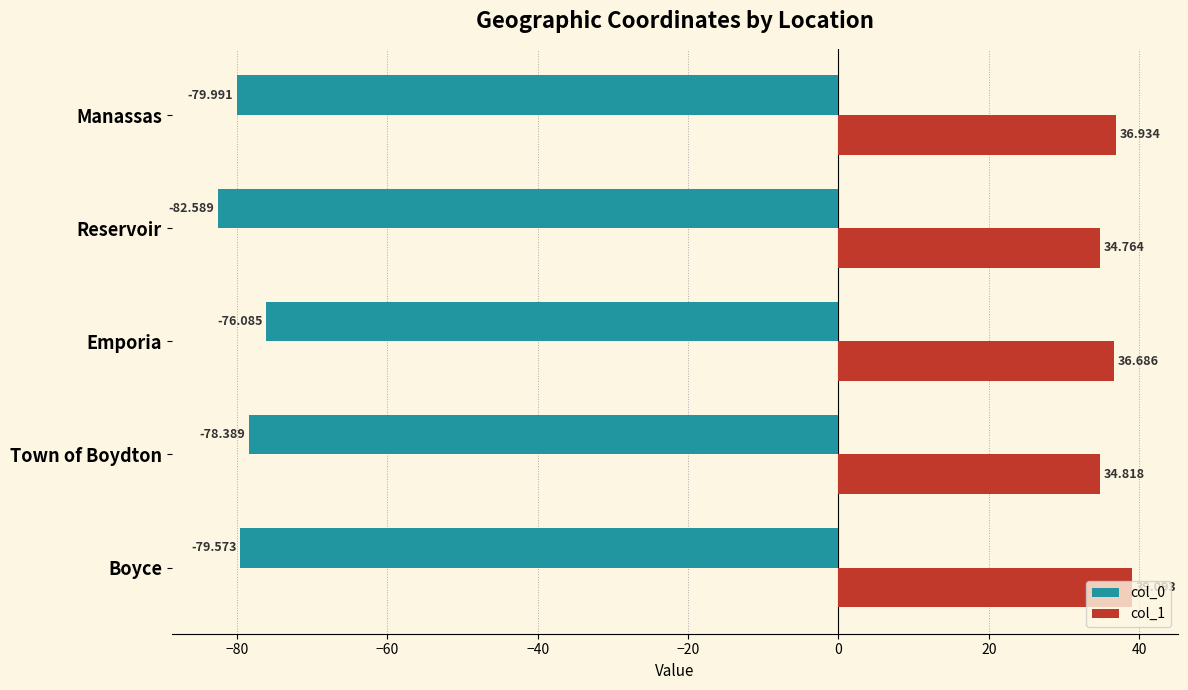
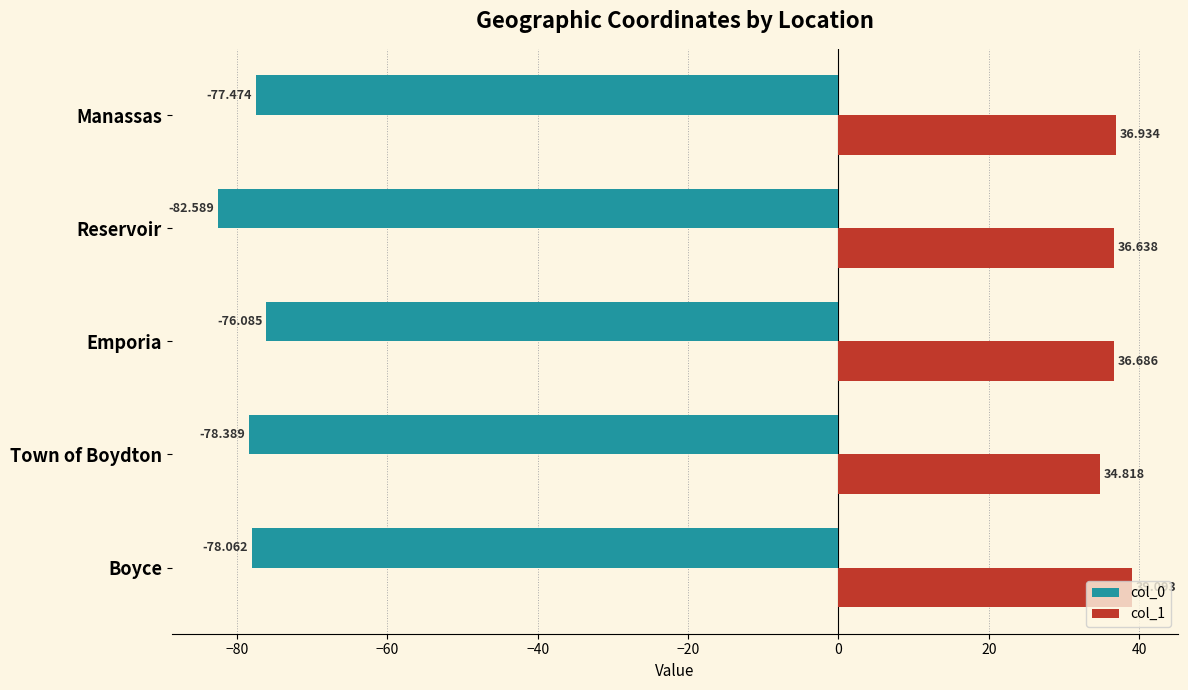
  {
    "col_0": {
-     "Manassas": -79.991,
+     "Manassas": -77.474,
      "Reservoir": -82.589,
      "Emporia": -76.085,
      "Town of Boydton": -78.389,
-     "Boyce": -79.573
+     "Boyce": -78.062
    },
    "col_1": {
      "Manassas": 36.934,
-     "Reservoir": 34.764,
+     "Reservoir": 36.638,
      "Emporia": 36.686,
      "Town of Boydton": 34.818
    }
  }
